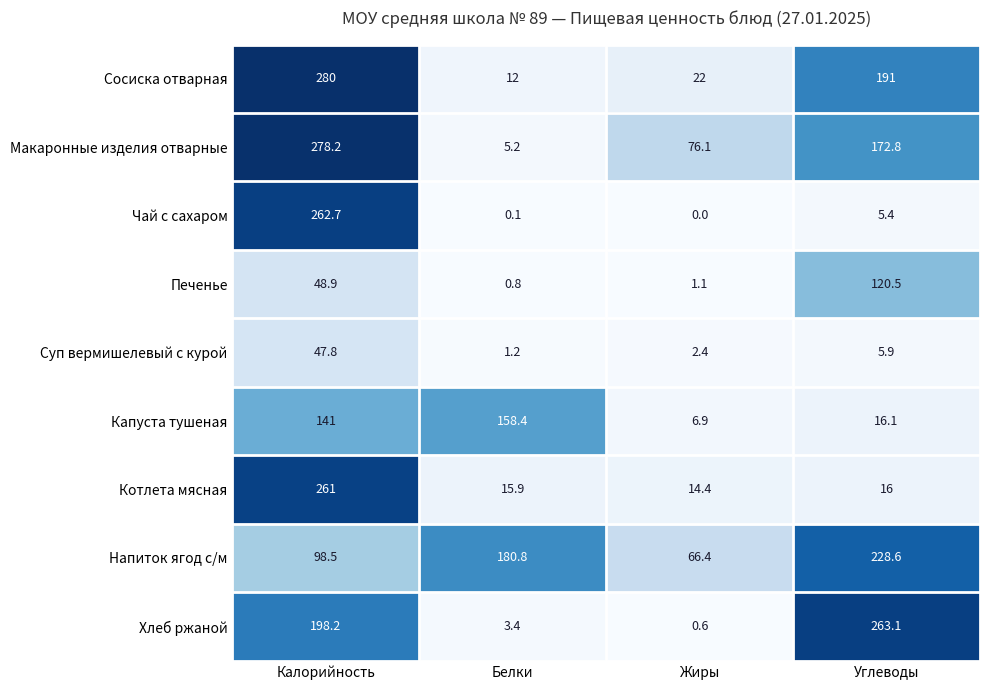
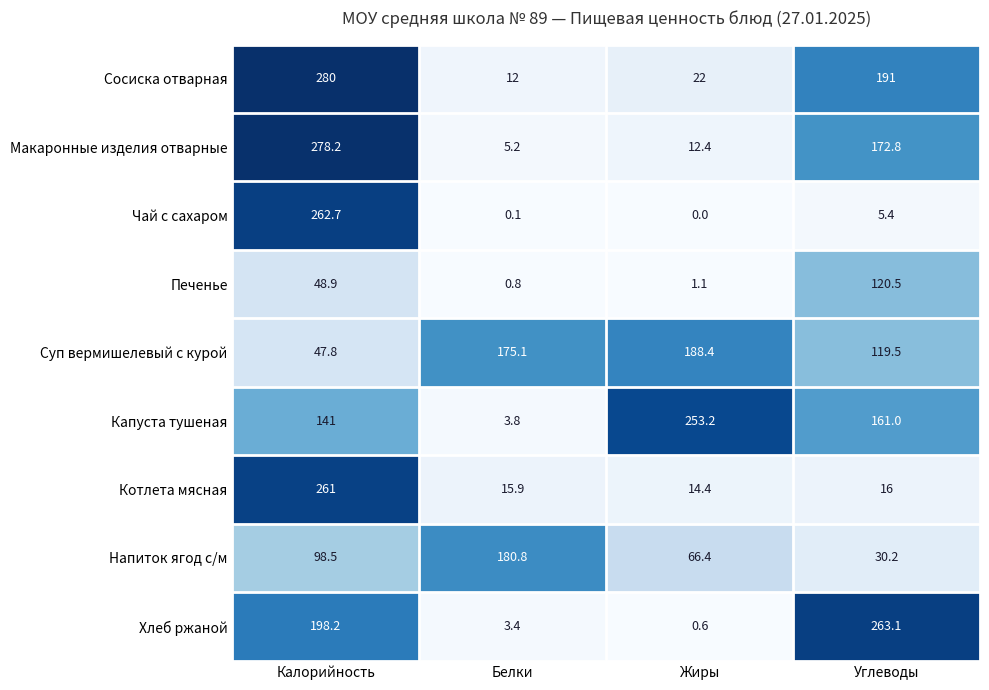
  {
    "Сосиска отварная": {
      "Калорийность": 280,
      "Белки": 12,
      "Жиры": 22,
      "Углеводы": 191
    },
    "Макаронные изделия отварные": {
      "Калорийность": 278.2,
      "Белки": 5.2,
-     "Жиры": 76.1,
+     "Жиры": 12.4,
      "Углеводы": 172.8
    },
    "Чай с сахаром": {
      "Калорийность": 262.7,
      "Белки": 0.1,
      "Жиры": 0.0,
      "Углеводы": 5.4
    },
    "Печенье": {
      "Калорийность": 48.9,
      "Белки": 0.8,
      "Жиры": 1.1,
      "Углеводы": 120.5
    },
    "Суп вермишелевый с курой": {
      "Калорийность": 47.8,
-     "Белки": 1.2,
-     "Жиры": 2.4,
-     "Углеводы": 5.9
+     "Белки": 175.1,
+     "Жиры": 188.4,
+     "Углеводы": 119.5
    },
    "Капуста тушеная": {
      "Калорийность": 141,
-     "Белки": 158.4,
-     "Жиры": 6.9,
-     "Углеводы": 16.1
+     "Белки": 3.8,
+     "Жиры": 253.2,
+     "Углеводы": 161.0
    },
    "Котлета мясная": {
      "Калорийность": 261,
      "Белки": 15.9,
      "Жиры": 14.4,
      "Углеводы": 16
    },
    "Напиток ягод с/м": {
      "Калорийность": 98.5,
      "Белки": 180.8,
      "Жиры": 66.4,
-     "Углеводы": 228.6
+     "Углеводы": 30.2
    },
    "Хлеб ржаной": {
      "Калорийность": 198.2,
      "Белки": 3.4,
      "Жиры": 0.6,
      "Углеводы": 263.1
    }
  }
